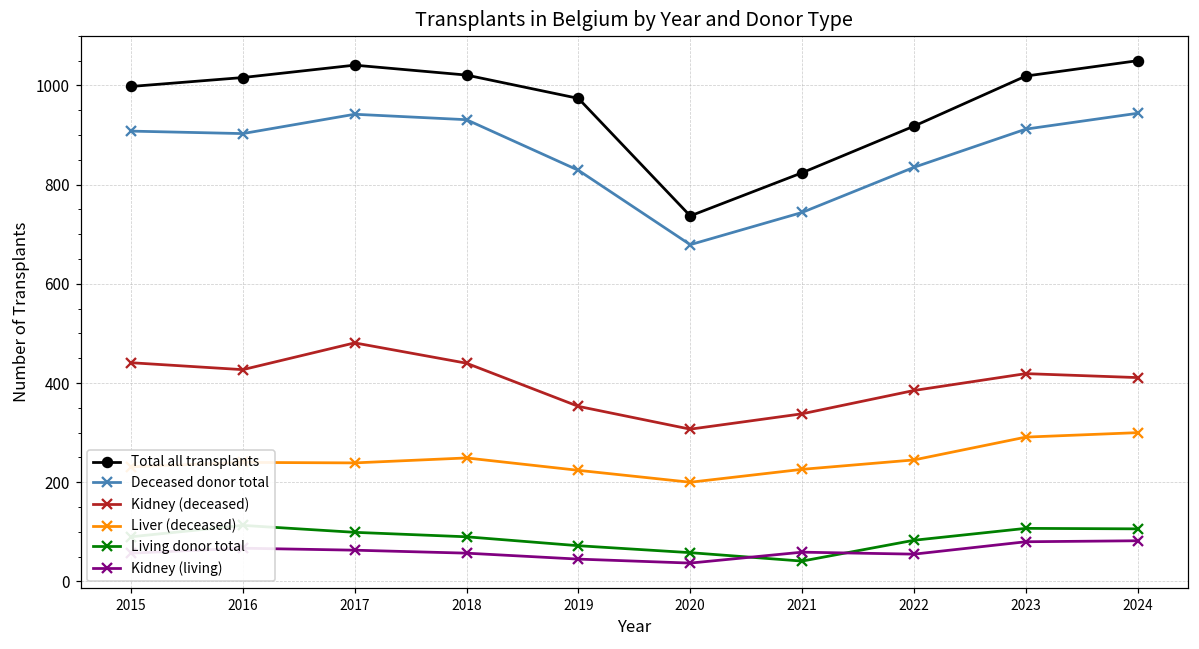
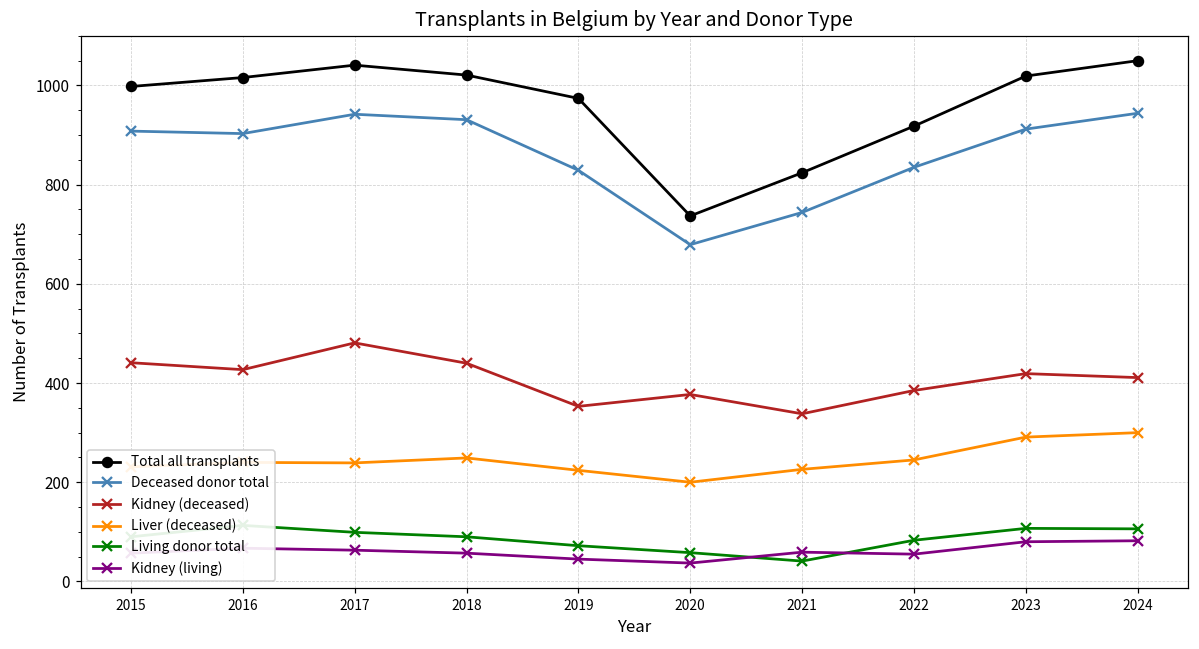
  {
    "Total all transplants": {
      "2015": 1000,
      "2016": 1020,
      "2017": 1040,
      "2018": 1020,
      "2019": 970,
      "2020": 740,
      "2021": 820,
      "2022": 920,
      "2023": 1020,
      "2024": 1050
    },
    "Deceased donor total": {
      "2015": 910,
      "2016": 900,
      "2017": 940,
      "2018": 930,
      "2019": 830,
      "2020": 680,
      "2021": 740,
      "2022": 840,
      "2023": 910,
      "2024": 940
    },
    "Kidney (deceased)": {
      "2015": 440,
      "2016": 430,
      "2017": 480,
      "2018": 440,
      "2019": 350,
-     "2020": 310,
+     "2020": 380,
      "2021": 340,
      "2022": 390,
      "2023": 420,
      "2024": 410
    },
    "Liver (deceased)": {
      "2017": 240,
      "2018": 250,
      "2019": 220,
      "2020": 200,
      "2021": 230,
      "2022": 250,
      "2023": 290,
      "2024": 300
    },
    "Living donor total": {
      "2017": 100,
      "2018": 90,
      "2019": 70,
      "2020": 60,
      "2021": 40,
      "2022": 80,
      "2023": 110,
      "2024": 110
    },
    "Kidney (living)": {
      "2017": 60,
      "2018": 60,
      "2019": 50,
      "2020": 40,
      "2021": 60,
      "2022": 60,
      "2023": 80,
      "2024": 80
    }
  }
